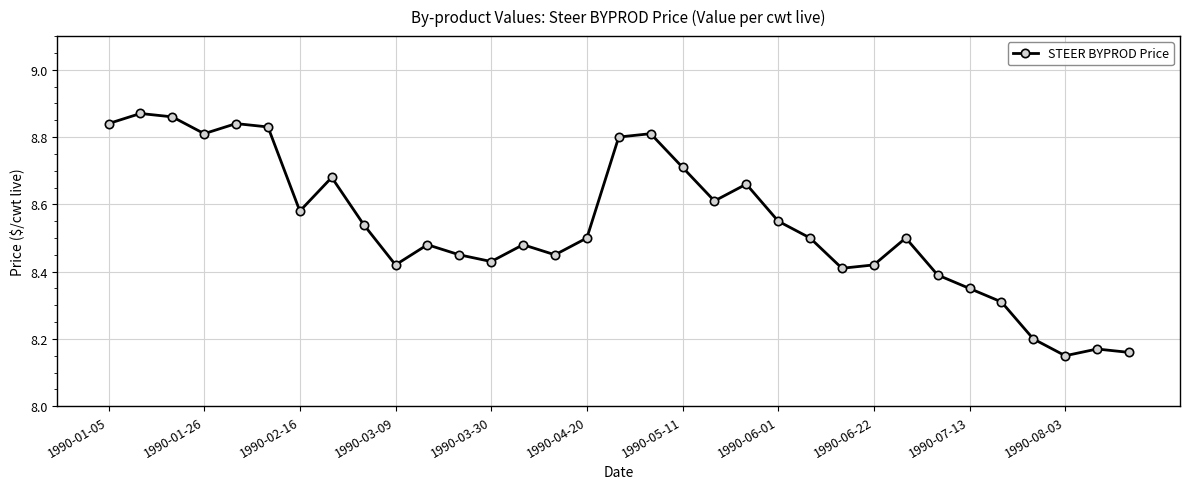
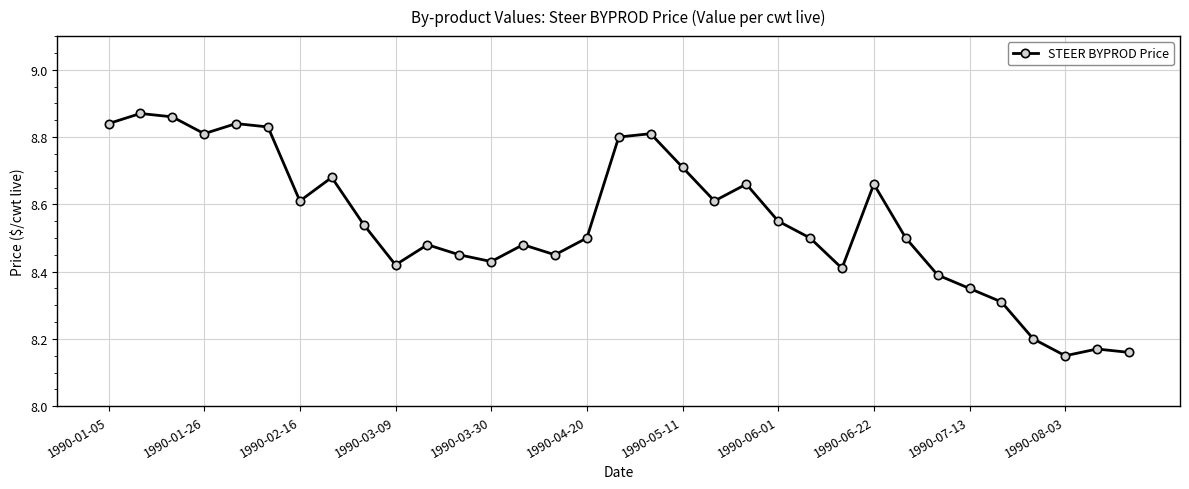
  {
    "1990-01-05": 8.84,
    "1990-01-26": 8.81,
-   "1990-02-16": 8.58,
+   "1990-02-16": 8.61,
    "1990-03-09": 8.42,
    "1990-03-30": 8.43,
    "1990-04-20": 8.50,
    "1990-05-11": 8.71,
    "1990-06-01": 8.55,
-   "1990-06-22": 8.42,
+   "1990-06-22": 8.66,
    "1990-07-13": 8.35,
    "1990-08-03": 8.15
  }
